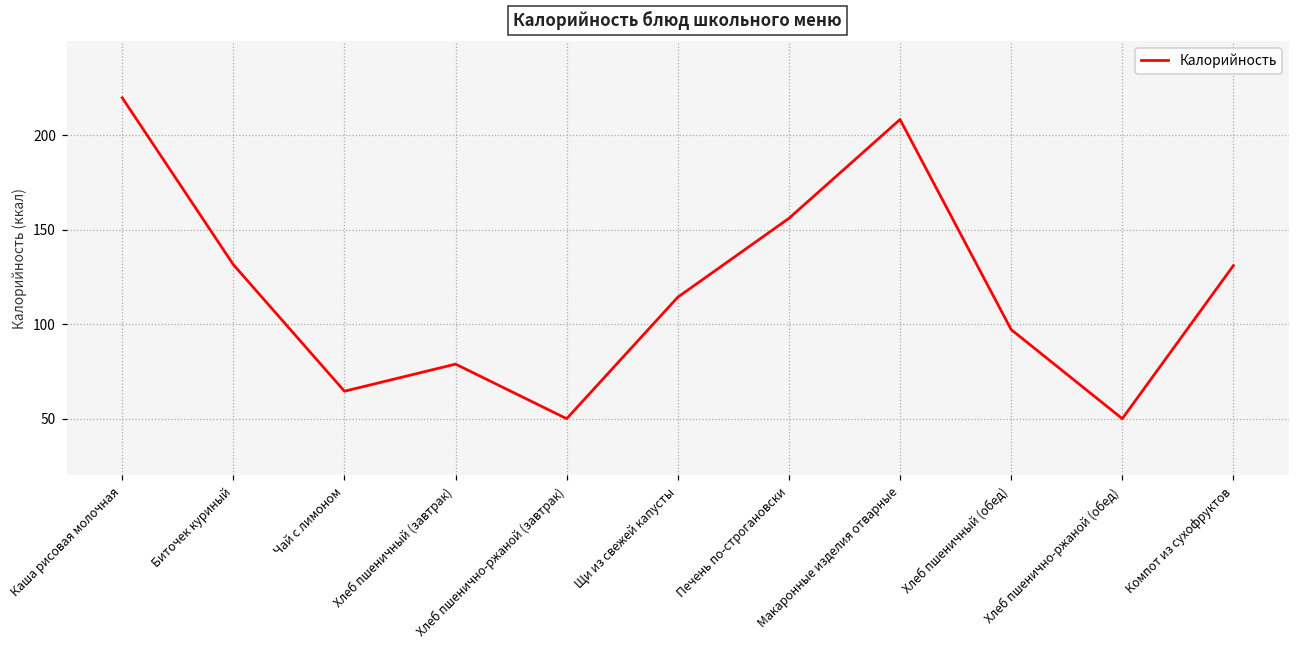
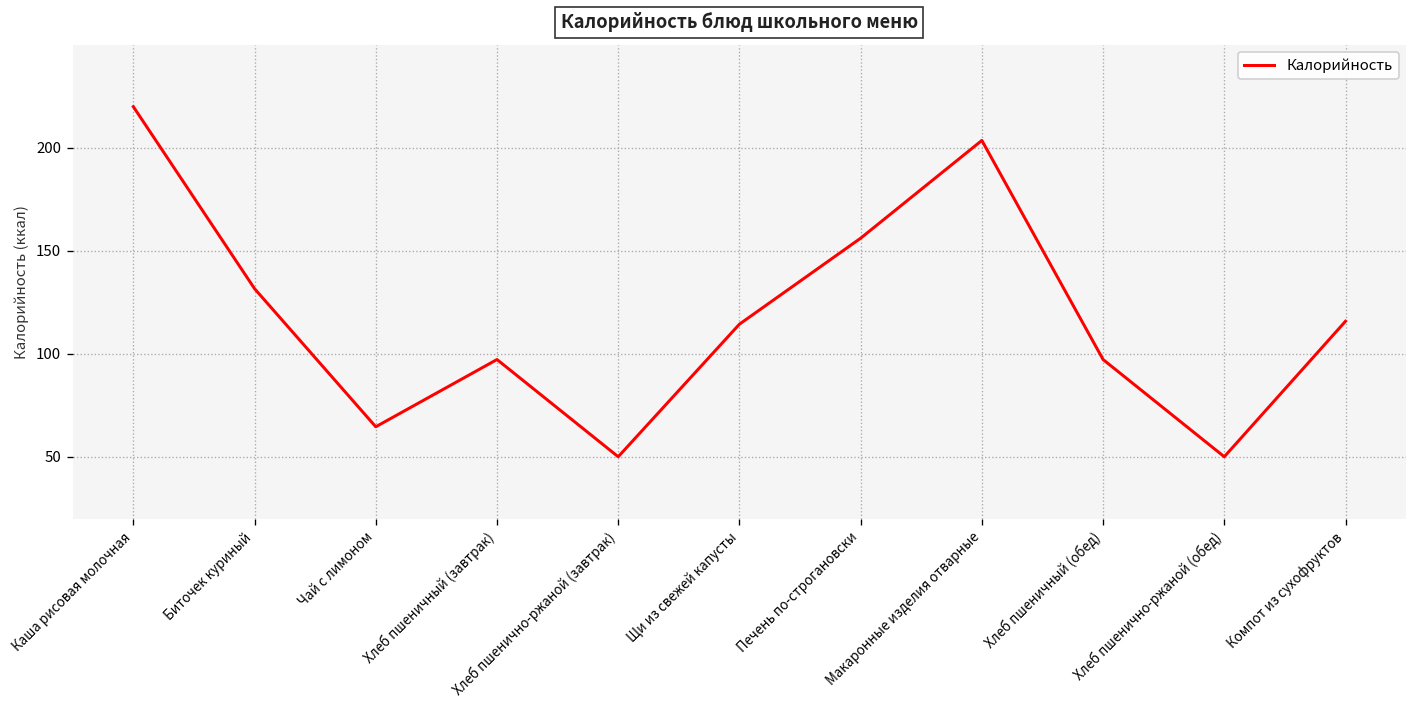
  {
    "Каша рисовая молочная": 220,
    "Биточек куриный": 132,
    "Чай с лимоном": 65,
-   "Хлеб пшеничный (завтрак)": 79,
+   "Хлеб пшеничный (завтрак)": 97,
    "Хлеб пшенично-ржаной (завтрак)": 50,
    "Щи из свежей капусты": 114,
    "Печень по-строгановски": 156,
-   "Макаронные изделия отварные": 208,
+   "Макаронные изделия отварные": 204,
    "Хлеб пшеничный (обед)": 97,
    "Хлеб пшенично-ржаной (обед)": 50,
-   "Компот из сухофруктов": 131
+   "Компот из сухофруктов": 116
  }
